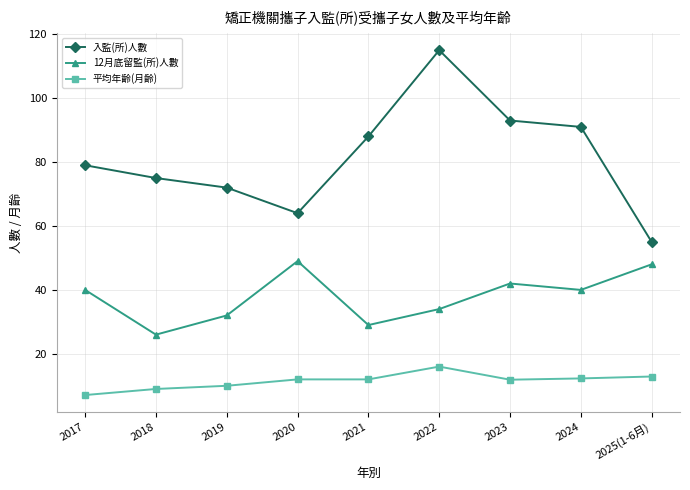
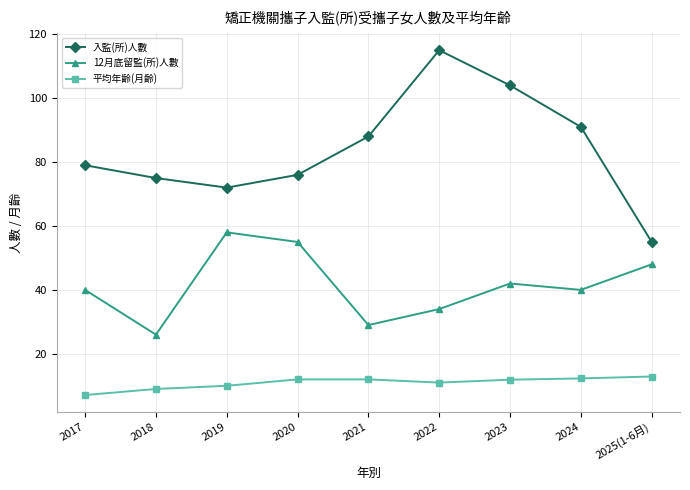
  {
    "入監(所)人數": {
      "2017": 79,
      "2018": 75,
      "2019": 72,
-     "2020": 64,
+     "2020": 76,
      "2021": 88,
      "2022": 115,
-     "2023": 93,
+     "2023": 104,
      "2024": 91,
      "2025(1-6月)": 55
    },
    "12月底留監(所)人數": {
      "2017": 40,
      "2018": 26,
-     "2019": 32,
-     "2020": 49,
+     "2019": 58,
+     "2020": 55,
      "2021": 29,
      "2022": 34,
      "2023": 42,
      "2024": 40,
      "2025(1-6月)": 48
    },
    "平均年齡(月齡)": {
      "2017": 7,
      "2018": 9,
      "2019": 10,
      "2020": 12,
      "2021": 12,
-     "2022": 16,
+     "2022": 11,
      "2023": 12,
      "2024": 12,
      "2025(1-6月)": 13
    }
  }
